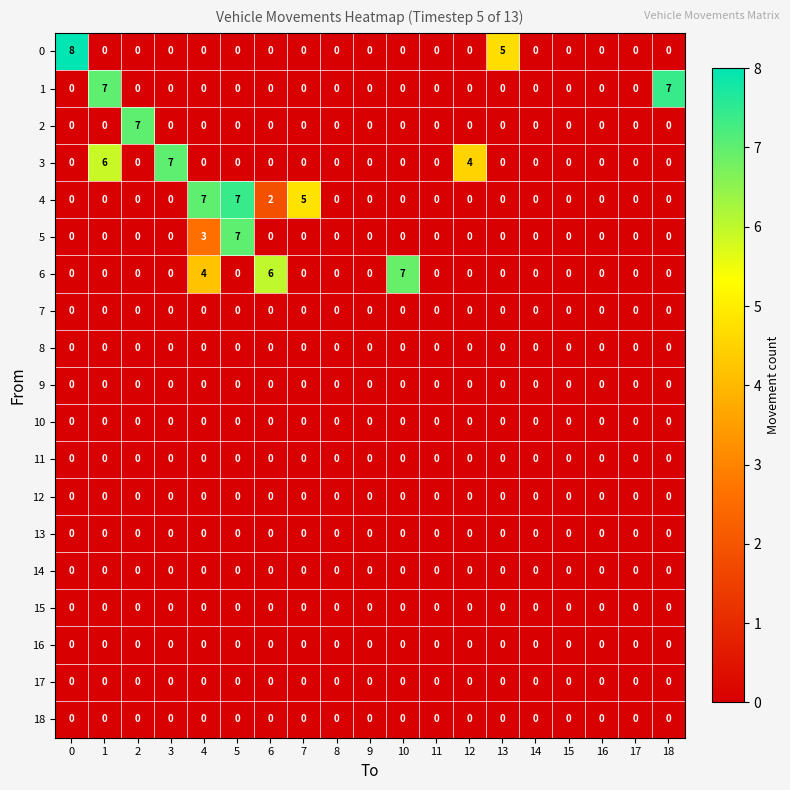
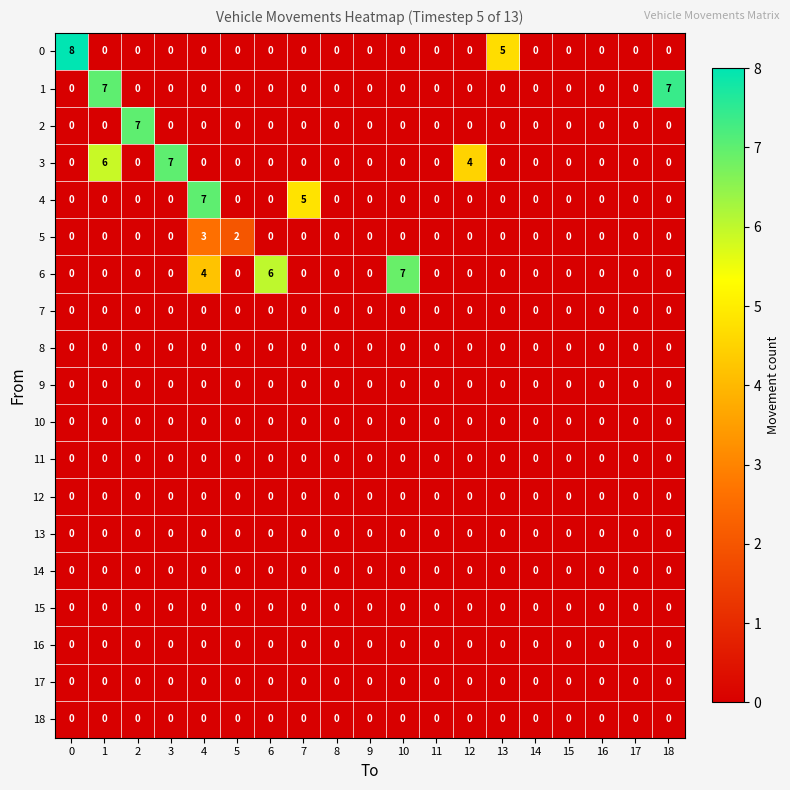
  {
    "4": {
      "0": 0,
      "1": 0,
      "2": 0,
      "3": 0,
      "4": 7,
-     "5": 7,
-     "6": 2,
+     "5": 0,
+     "6": 0,
      "7": 5,
      "8": 0,
      "9": 0,
      "10": 0,
      "11": 0,
      "12": 0,
      "13": 0,
      "14": 0,
      "15": 0,
      "16": 0,
      "17": 0,
      "18": 0
    },
    "5": {
      "0": 0,
      "1": 0,
      "2": 0,
      "3": 0,
      "4": 3,
-     "5": 7,
+     "5": 2,
      "6": 0,
      "7": 0,
      "8": 0,
      "9": 0,
      "10": 0,
      "11": 0,
      "12": 0,
      "13": 0,
      "14": 0,
      "15": 0,
      "16": 0,
      "17": 0,
      "18": 0
    }
  }
